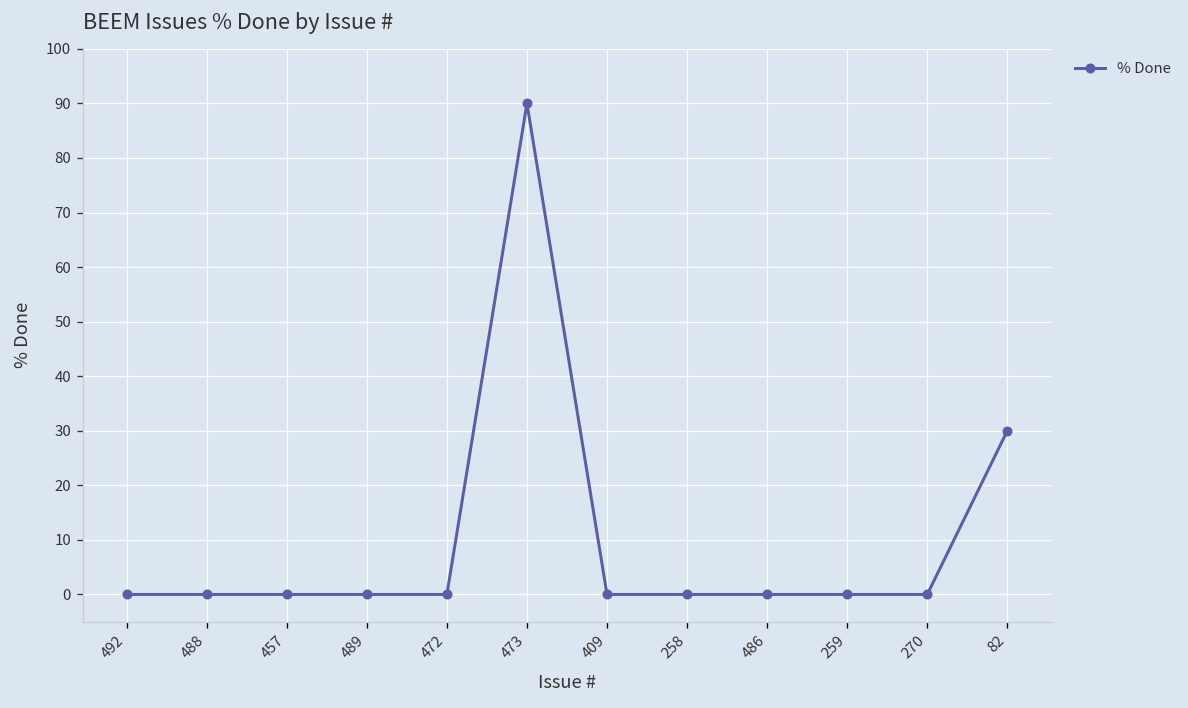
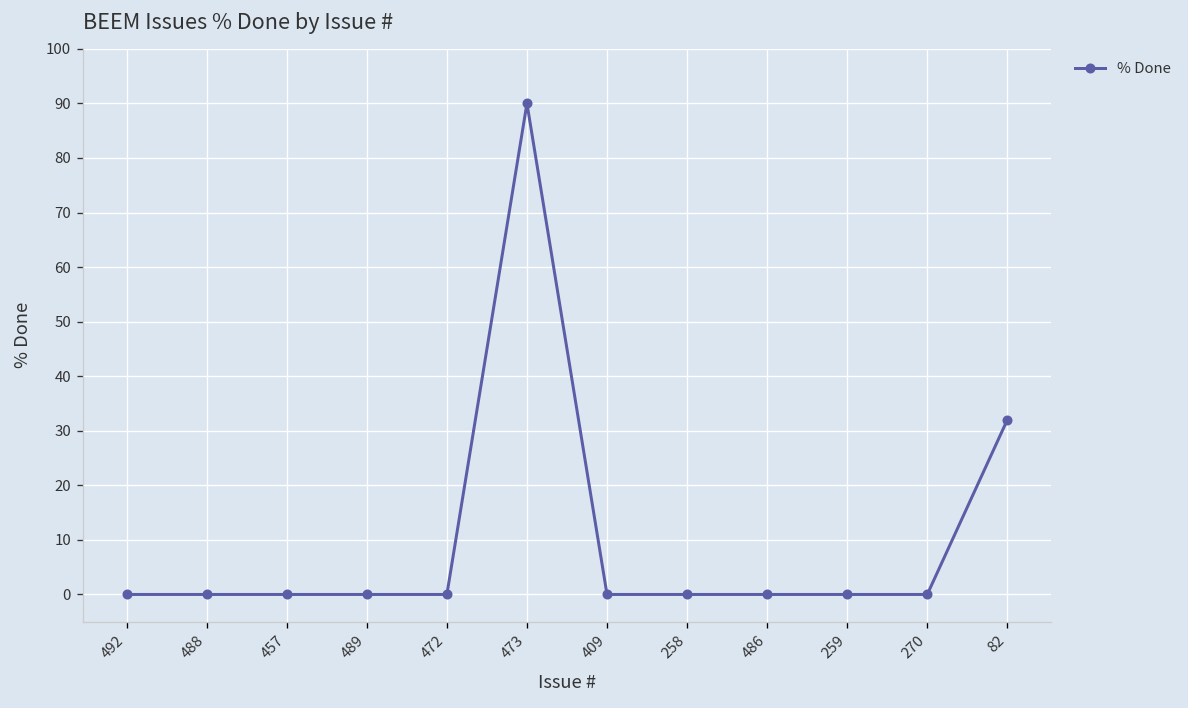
  {
    "492": 0,
    "488": 0,
    "457": 0,
    "489": 0,
    "472": 0,
    "473": 90,
    "409": 0,
    "258": 0,
    "486": 0,
    "259": 0,
    "270": 0,
-   "82": 30
+   "82": 32
  }
